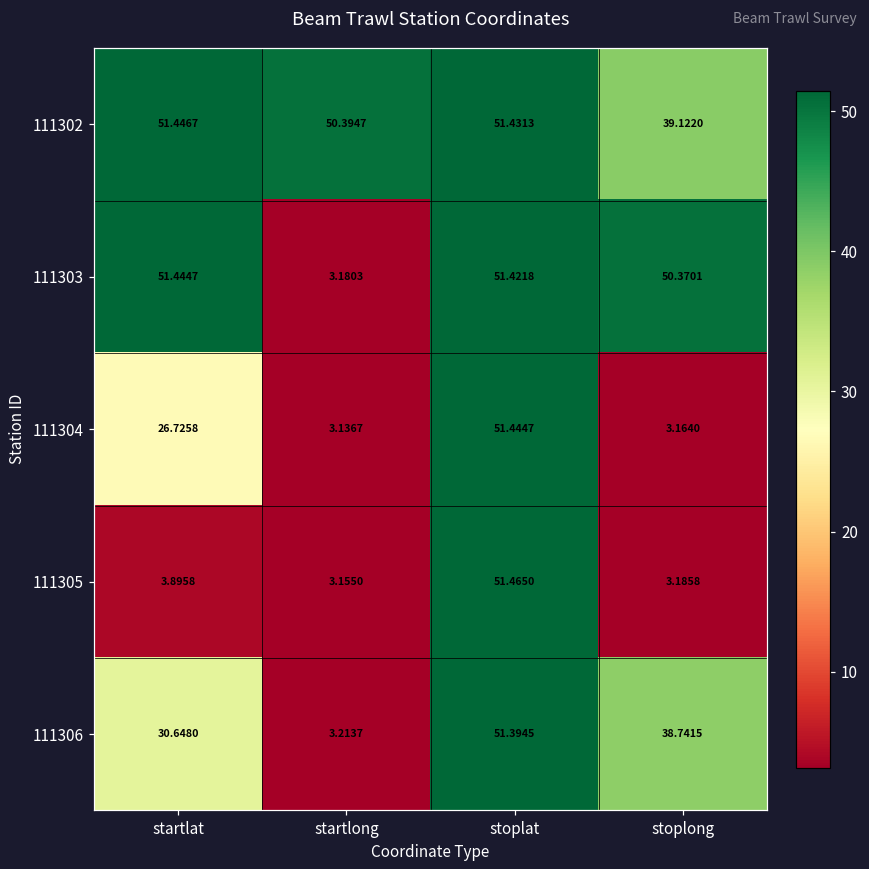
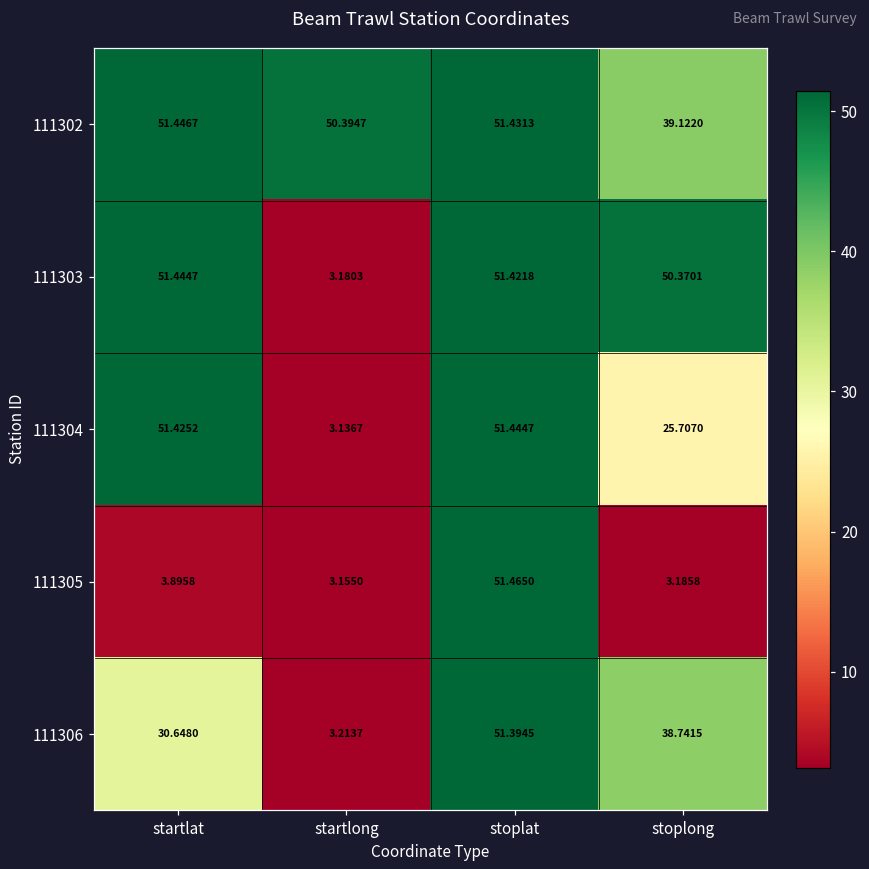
  {
    "111302": {
      "startlat": 51.4467,
      "startlong": 50.3947,
      "stoplat": 51.4313,
      "stoplong": 39.1220
    },
    "111303": {
      "startlat": 51.4447,
      "startlong": 3.1803,
      "stoplat": 51.4218,
      "stoplong": 50.3701
    },
    "111304": {
-     "startlat": 26.7258,
+     "startlat": 51.4252,
      "startlong": 3.1367,
      "stoplat": 51.4447,
-     "stoplong": 3.1640
+     "stoplong": 25.7070
    },
    "111305": {
      "startlat": 3.8958,
      "startlong": 3.1550,
      "stoplat": 51.4650,
      "stoplong": 3.1858
    },
    "111306": {
      "startlat": 30.6480,
      "startlong": 3.2137,
      "stoplat": 51.3945,
      "stoplong": 38.7415
    }
  }
